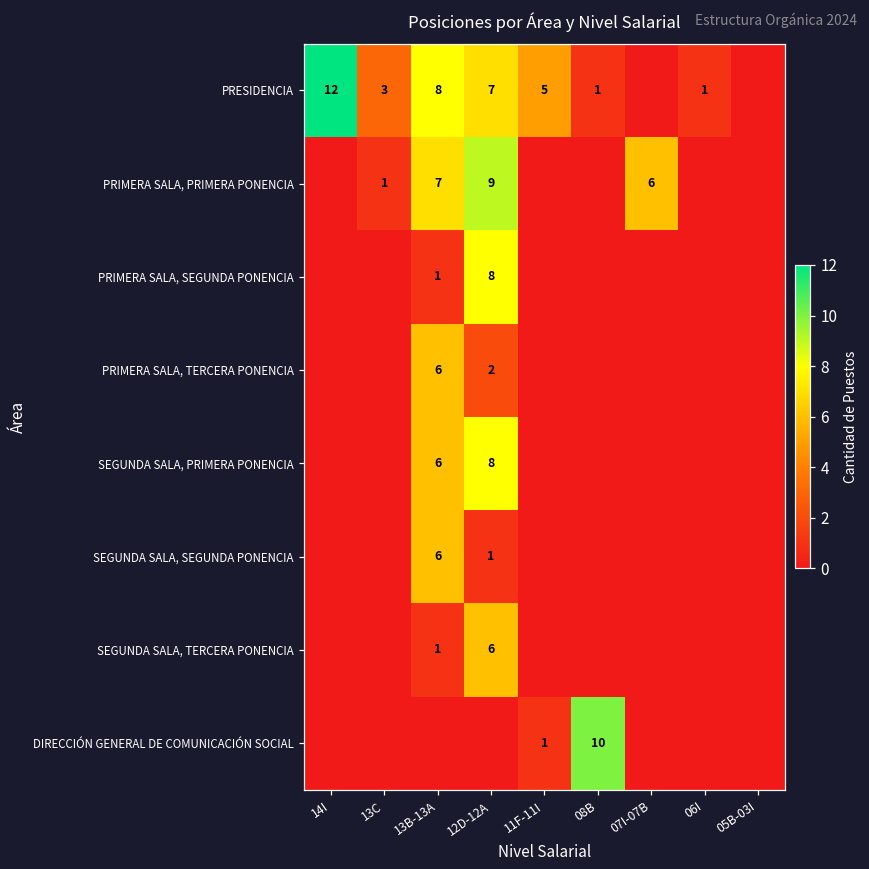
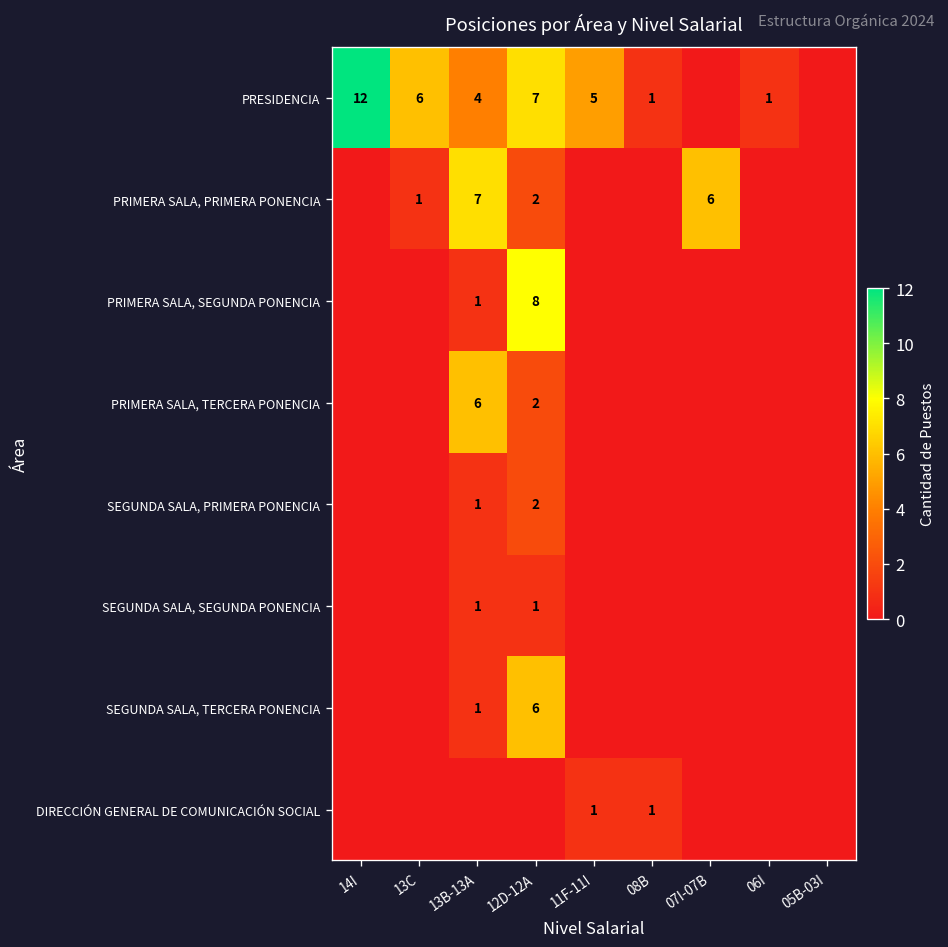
  {
    "PRESIDENCIA": {
      "14I": 12,
-     "13C": 3,
-     "13B-13A": 8,
+     "13C": 6,
+     "13B-13A": 4,
      "12D-12A": 7,
      "11F-11I": 5,
      "08B": 1,
      "06I": 1
    },
    "PRIMERA SALA, PRIMERA PONENCIA": {
      "13C": 1,
      "13B-13A": 7,
-     "12D-12A": 9,
+     "12D-12A": 2,
      "07I-07B": 6
    },
    "PRIMERA SALA, SEGUNDA PONENCIA": {
      "13B-13A": 1,
      "12D-12A": 8
    },
    "PRIMERA SALA, TERCERA PONENCIA": {
      "13B-13A": 6,
      "12D-12A": 2
    },
    "SEGUNDA SALA, PRIMERA PONENCIA": {
-     "13B-13A": 6,
-     "12D-12A": 8
+     "13B-13A": 1,
+     "12D-12A": 2
    },
    "SEGUNDA SALA, SEGUNDA PONENCIA": {
-     "13B-13A": 6,
+     "13B-13A": 1,
      "12D-12A": 1
    },
    "SEGUNDA SALA, TERCERA PONENCIA": {
      "13B-13A": 1,
      "12D-12A": 6
    },
    "DIRECCIÓN GENERAL DE COMUNICACIÓN SOCIAL": {
      "11F-11I": 1,
-     "08B": 10
+     "08B": 1
    }
  }
